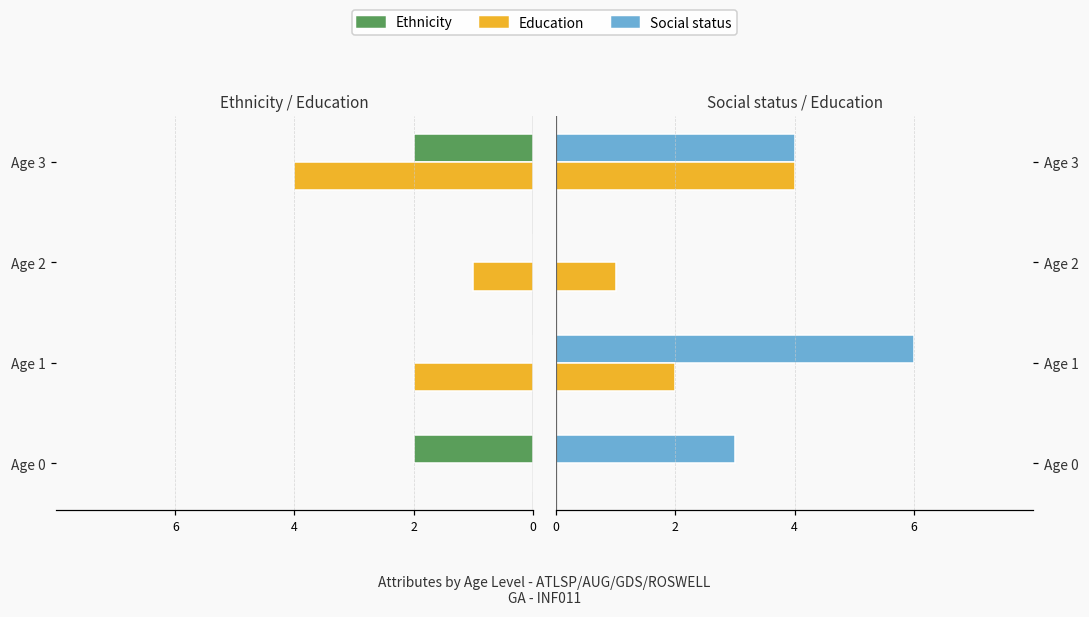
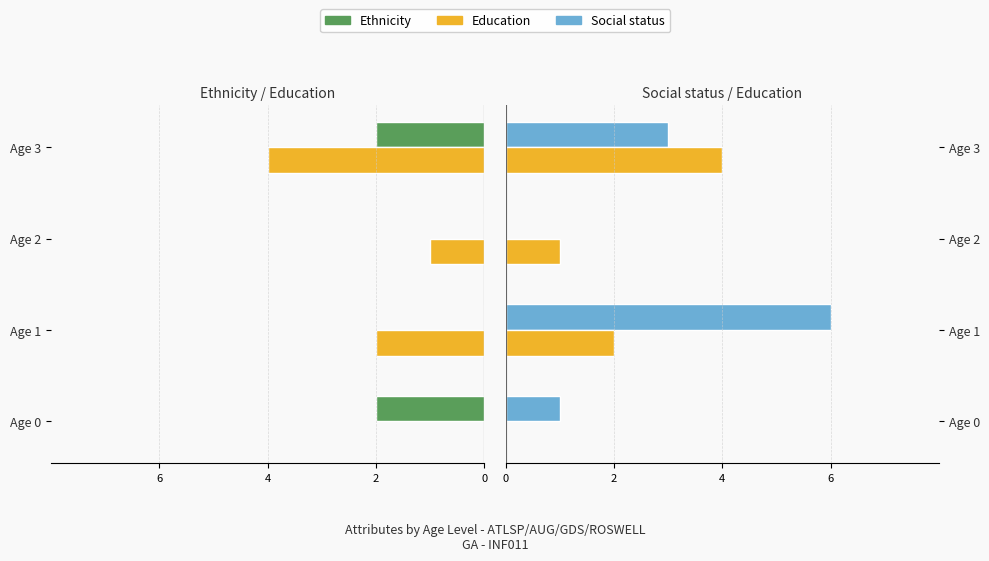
  {
    "Social status / Education": {
      "Social status": {
-       "Age 3": 4,
+       "Age 3": 3,
        "Age 2": 0,
        "Age 1": 6,
-       "Age 0": 3
+       "Age 0": 1
      },
      "Education": {
        "Age 3": 4,
        "Age 2": 1,
        "Age 1": 2,
        "Age 0": 0
      }
    }
  }
